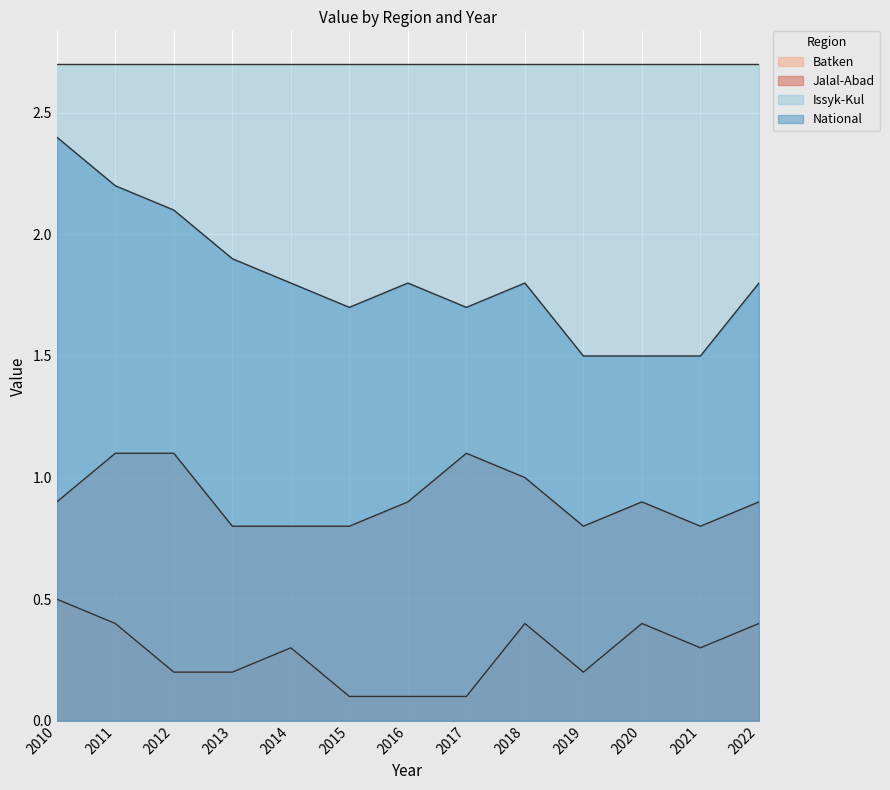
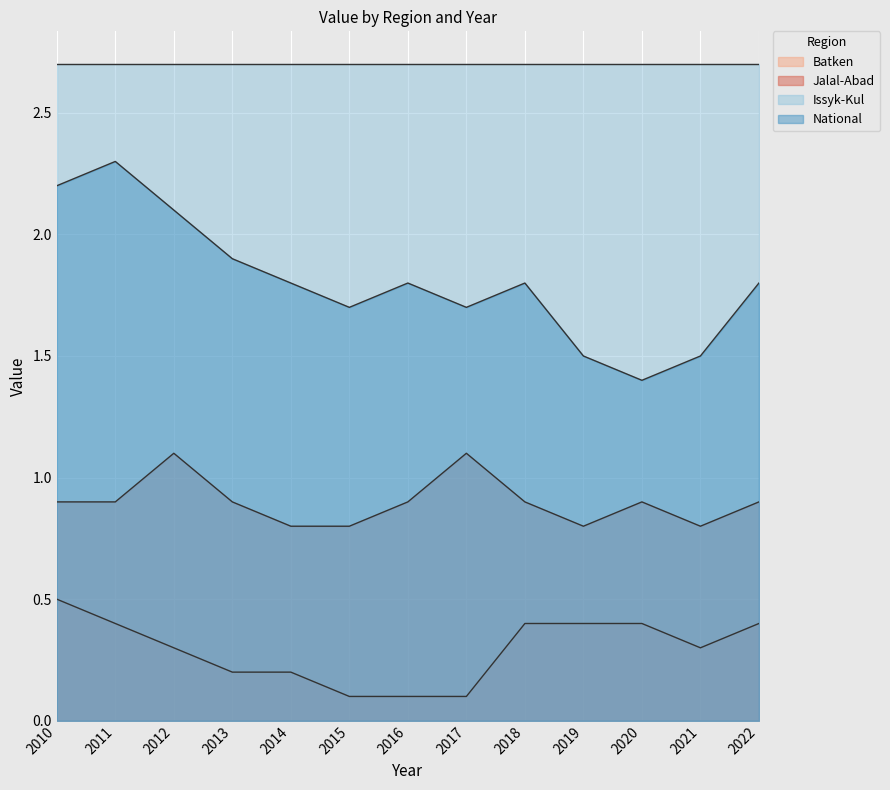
  {
    "Batken": {
      "2010": 0.5,
      "2011": 0.4,
-     "2012": 0.2,
+     "2012": 0.3,
      "2013": 0.2,
-     "2014": 0.3,
+     "2014": 0.2,
      "2015": 0.1,
      "2016": 0.1,
      "2017": 0.1,
      "2018": 0.4,
-     "2019": 0.2,
+     "2019": 0.4,
      "2020": 0.4,
      "2021": 0.3,
      "2022": 0.4
    },
    "Jalal-Abad": {
      "2010": 0.9,
-     "2011": 1.1,
+     "2011": 0.9,
      "2012": 1.1,
-     "2013": 0.8,
+     "2013": 0.9,
      "2014": 0.8,
      "2015": 0.8,
      "2016": 0.9,
      "2017": 1.1,
-     "2018": 1.0,
+     "2018": 0.9,
      "2019": 0.8,
      "2020": 0.9,
      "2021": 0.8,
      "2022": 0.9
    },
    "Issyk-Kul": {
      "2010": 2.7,
      "2011": 2.7,
      "2012": 2.7,
      "2013": 2.7,
      "2014": 2.7,
      "2015": 2.7,
      "2016": 2.7,
      "2017": 2.7,
      "2018": 2.7,
      "2019": 2.7,
      "2020": 2.7,
      "2021": 2.7,
      "2022": 2.7
    },
    "National": {
-     "2010": 2.4,
-     "2011": 2.2,
+     "2010": 2.2,
+     "2011": 2.3,
      "2012": 2.1,
      "2013": 1.9,
      "2014": 1.8,
      "2015": 1.7,
      "2016": 1.8,
      "2017": 1.7,
      "2018": 1.8,
      "2019": 1.5,
-     "2020": 1.5,
+     "2020": 1.4,
      "2021": 1.5,
      "2022": 1.8
    }
  }
